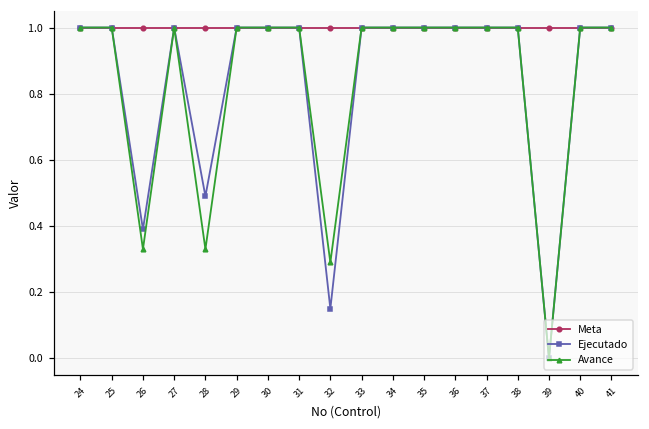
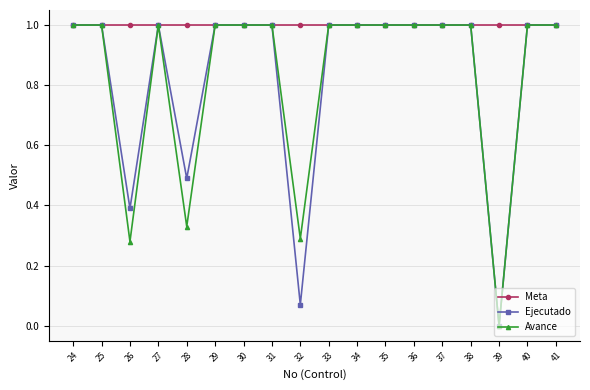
  {
    "Meta": {
      "26": 1.00,
      "28": 1.00,
      "32": 1.00,
      "39": 1.00
    },
    "Ejecutado": {
      "26": 0.39,
      "28": 0.49,
-     "32": 0.15
+     "32": 0.07
    },
    "Avance": {
-     "26": 0.33,
+     "26": 0.28,
      "28": 0.33,
      "32": 0.29
    }
  }
